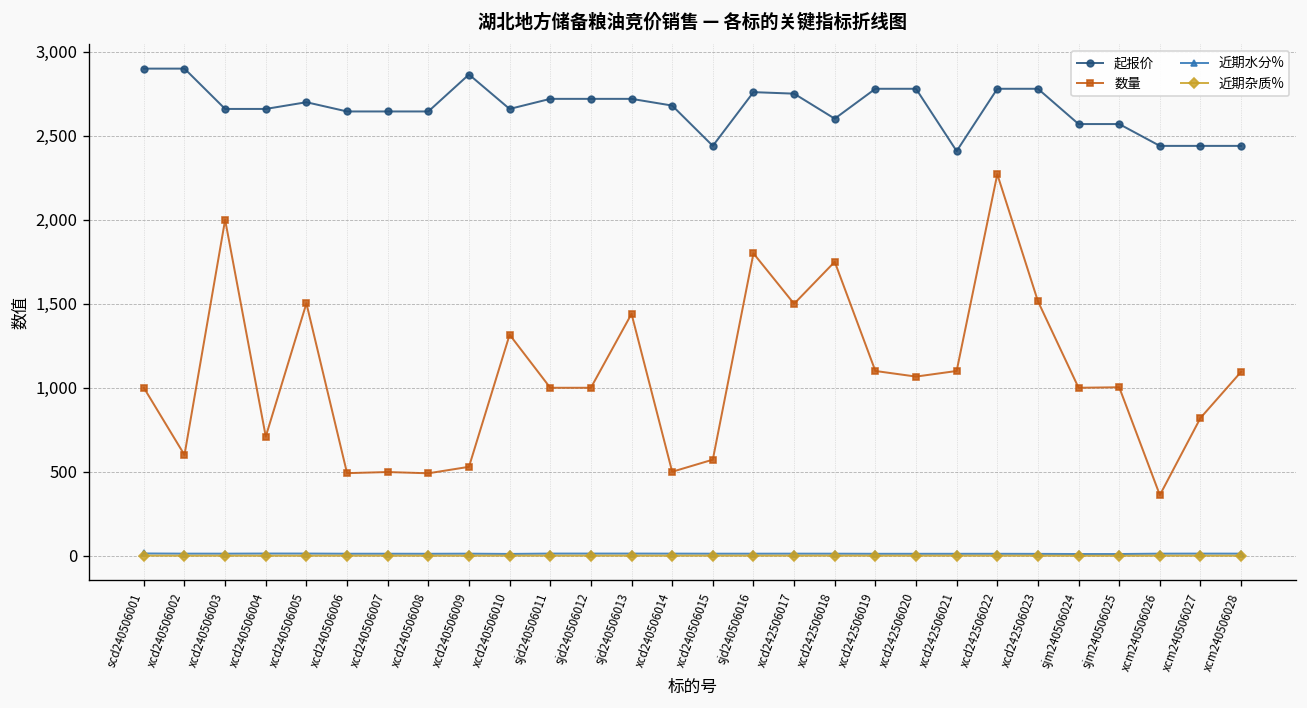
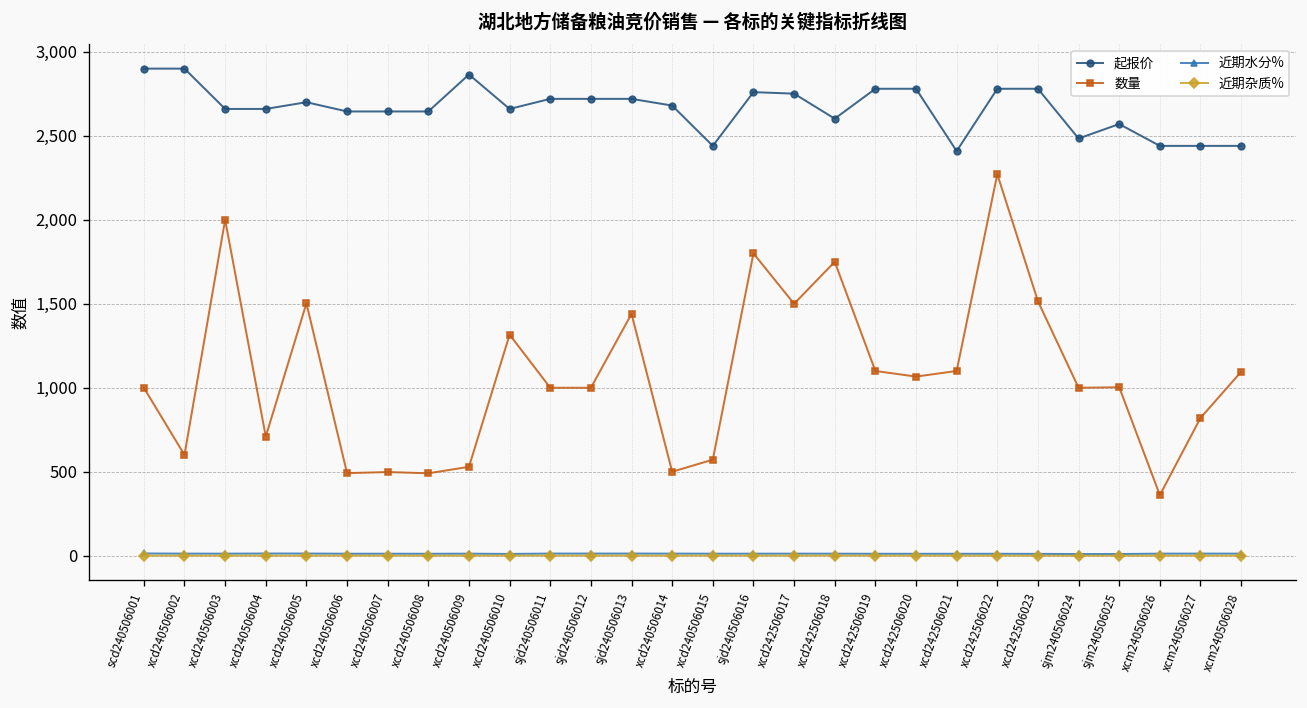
  {
    "起报价": {
      "scd240506001": "2,900",
      "xcd240506002": "2,900",
      "xcd240506003": "2,660",
      "xcd240506004": "2,660",
      "xcd240506005": "2,700",
      "xcd240506006": "2,650",
      "xcd240506007": "2,650",
      "xcd240506008": "2,650",
      "xcd240506009": "2,870",
      "xcd240506010": "2,660",
      "sjd240506011": "2,720",
      "sjd240506012": "2,720",
      "sjd240506013": "2,720",
      "xcd240506014": "2,680",
      "xcd240506015": "2,440",
      "sjd240506016": "2,760",
      "xcd242506017": "2,750",
      "xcd242506018": "2,600",
      "xcd242506019": "2,780",
      "xcd242506020": "2,780",
      "xcd242506021": "2,410",
      "xcd242506022": "2,780",
      "xcd242506023": "2,780",
-     "sjm240506024": "2,570",
+     "sjm240506024": "2,480",
      "sjm240506025": "2,570",
      "xcm240506026": "2,440",
      "xcm240506027": "2,440",
      "xcm240506028": "2,440"
    },
    "数量": {
      "scd240506001": "1,000",
      "xcd240506002": "600",
      "xcd240506003": "2,000",
      "xcd240506004": "710",
      "xcd240506005": "1,500",
      "xcd240506006": "490",
      "xcd240506007": "500",
      "xcd240506008": "490",
      "xcd240506009": "530",
      "xcd240506010": "1,320",
      "sjd240506011": "1,000",
      "sjd240506012": "1,000",
      "sjd240506013": "1,440",
      "xcd240506014": "500",
      "xcd240506015": "570",
      "sjd240506016": "1,800",
      "xcd242506017": "1,500",
      "xcd242506018": "1,750",
      "xcd242506019": "1,100",
      "xcd242506020": "1,070",
      "xcd242506021": "1,100",
      "xcd242506022": "2,270",
      "xcd242506023": "1,520",
      "sjm240506024": "1,000",
      "sjm240506025": "1,000",
      "xcm240506026": "360",
      "xcm240506027": "820",
      "xcm240506028": "1,100"
    }
  }
